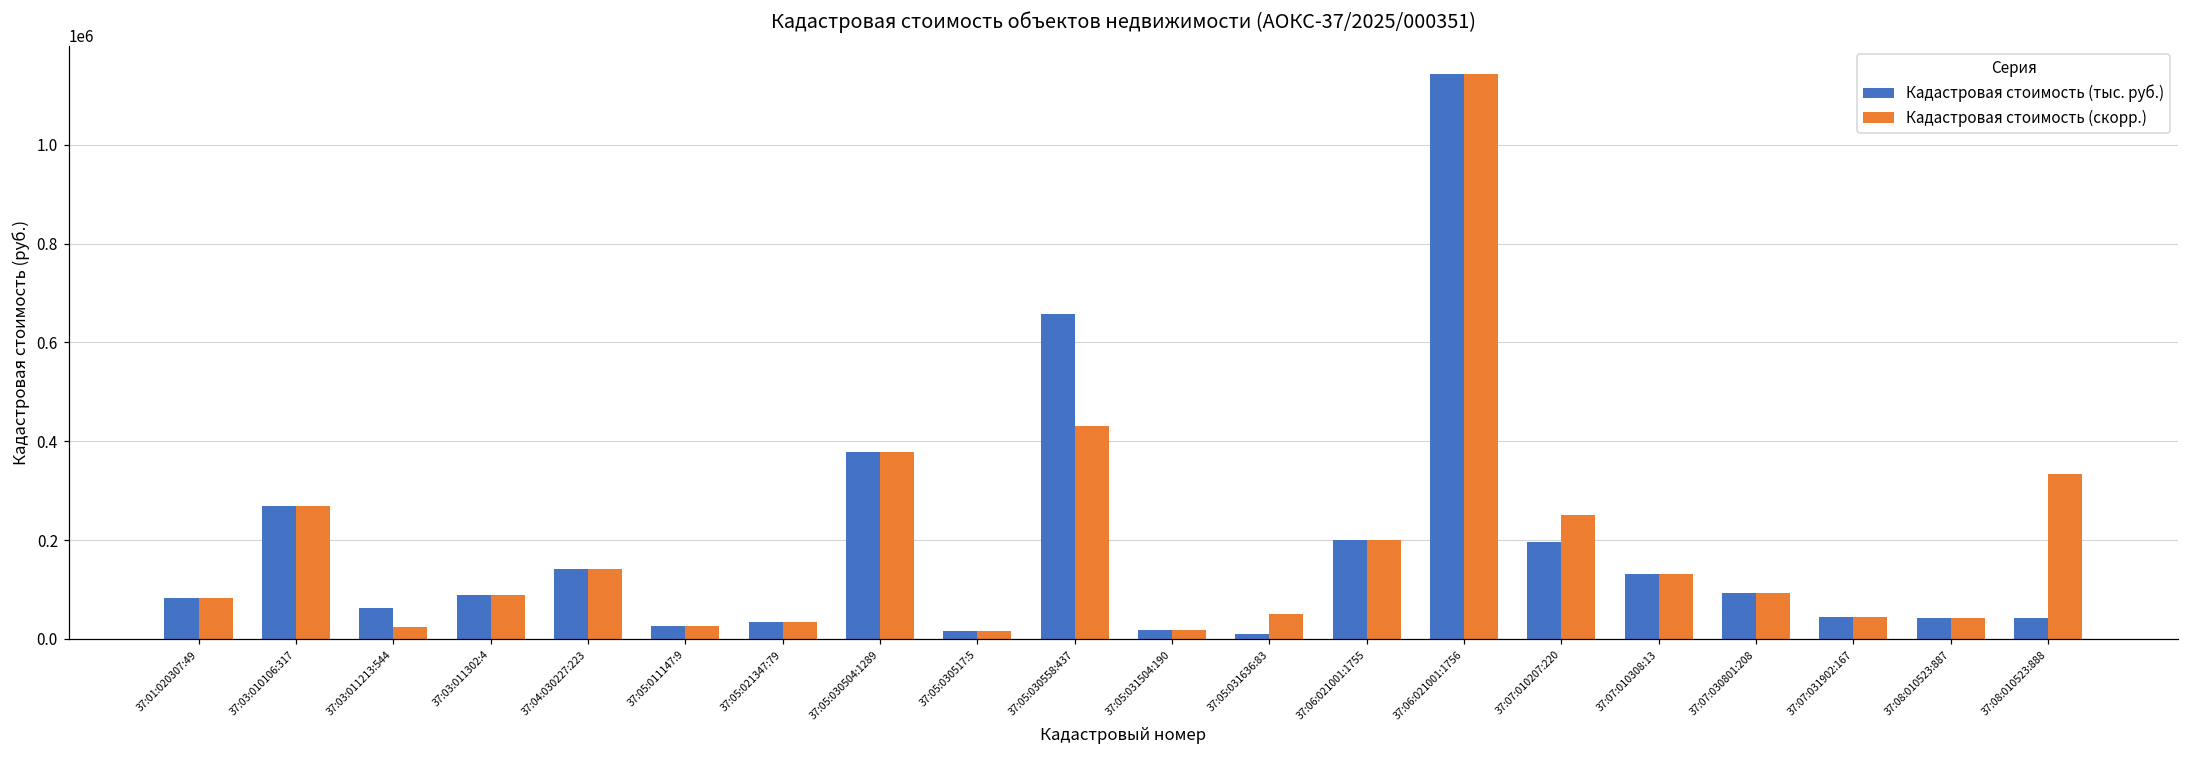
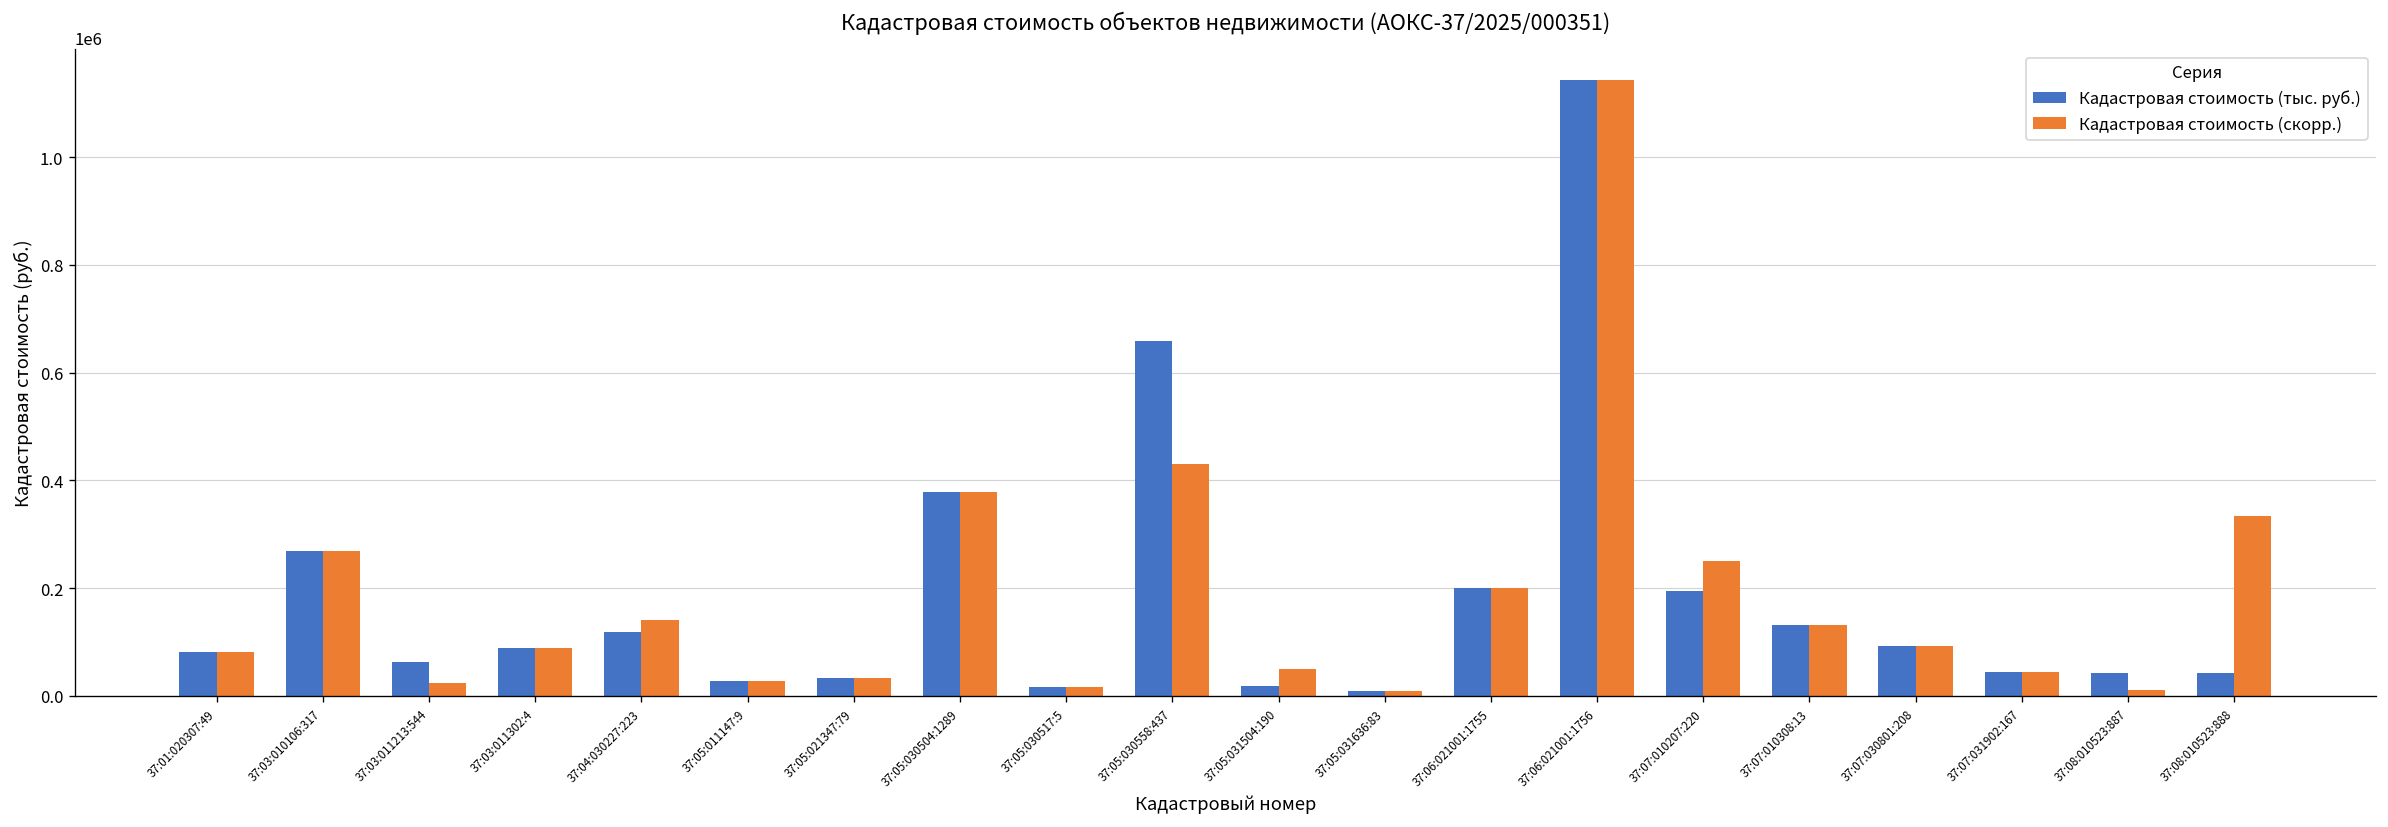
  {
    "Кадастровая стоимость (тыс. руб.)": {
      "37:01:020307:49": 80000,
      "37:03:010106:317": 270000,
      "37:03:011213:544": 60000,
      "37:03:011302:4": 90000,
-     "37:04:030227:223": 140000,
+     "37:04:030227:223": 120000,
      "37:05:011147:9": 30000,
      "37:05:021347:79": 30000,
      "37:05:030504:1289": 380000,
      "37:05:030517:5": 20000,
      "37:05:030558:437": 660000,
      "37:05:031504:190": 20000,
      "37:05:031636:83": 10000,
      "37:06:021001:1755": 200000,
      "37:06:021001:1756": 1140000,
      "37:07:010207:220": 200000,
      "37:07:010308:13": 130000,
      "37:07:030801:208": 90000,
      "37:07:031902:167": 40000,
      "37:08:010523:887": 40000,
      "37:08:010523:888": 40000
    },
    "Кадастровая стоимость (скорр.)": {
      "37:01:020307:49": 80000,
      "37:03:010106:317": 270000,
      "37:03:011213:544": 20000,
      "37:03:011302:4": 90000,
      "37:04:030227:223": 140000,
      "37:05:011147:9": 30000,
      "37:05:021347:79": 30000,
      "37:05:030504:1289": 380000,
      "37:05:030517:5": 20000,
      "37:05:030558:437": 430000,
-     "37:05:031504:190": 20000,
-     "37:05:031636:83": 50000,
+     "37:05:031504:190": 50000,
+     "37:05:031636:83": 10000,
      "37:06:021001:1755": 200000,
      "37:06:021001:1756": 1140000,
      "37:07:010207:220": 250000,
      "37:07:010308:13": 130000,
      "37:07:030801:208": 90000,
      "37:07:031902:167": 40000,
-     "37:08:010523:887": 40000,
+     "37:08:010523:887": 10000,
      "37:08:010523:888": 330000
    }
  }
